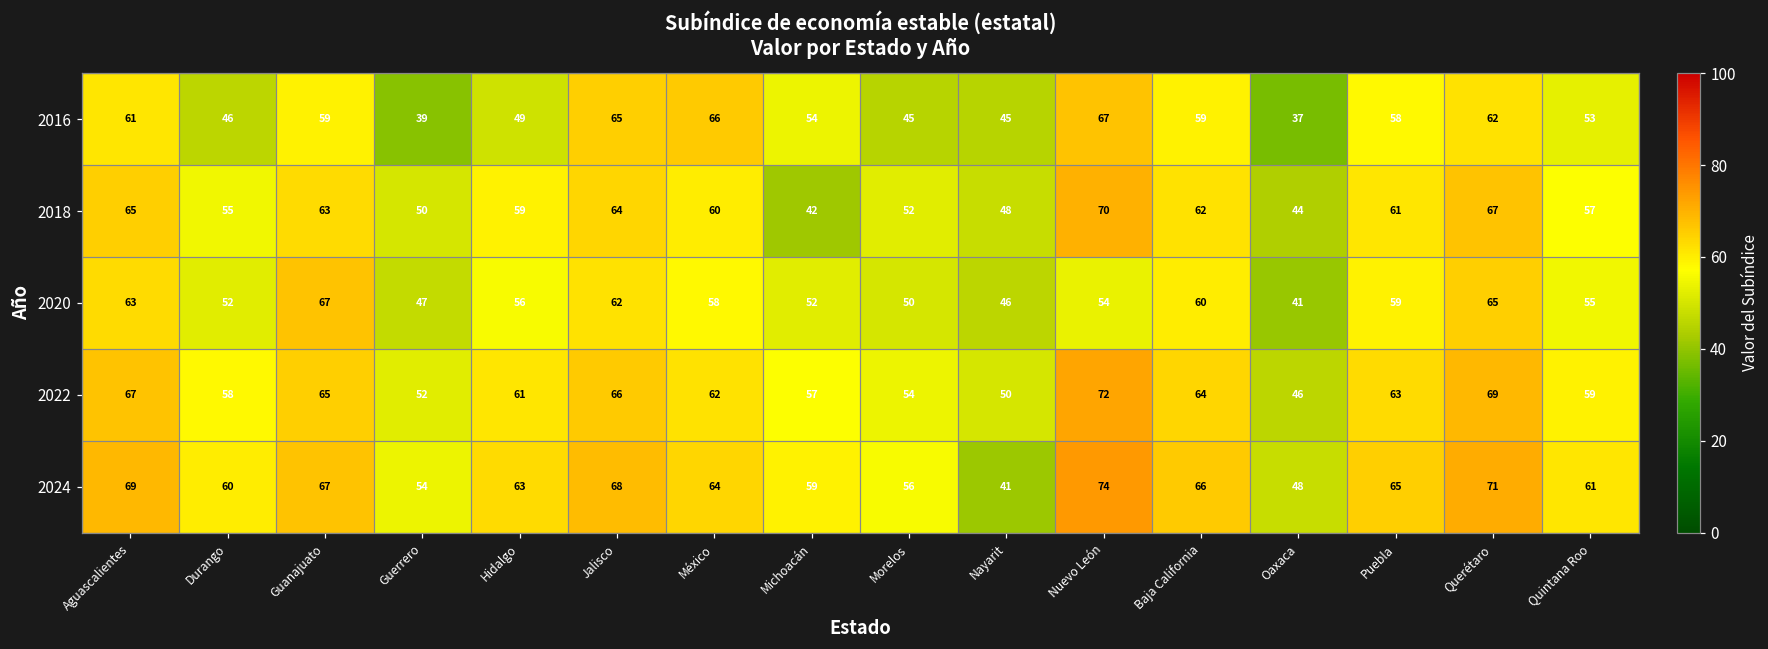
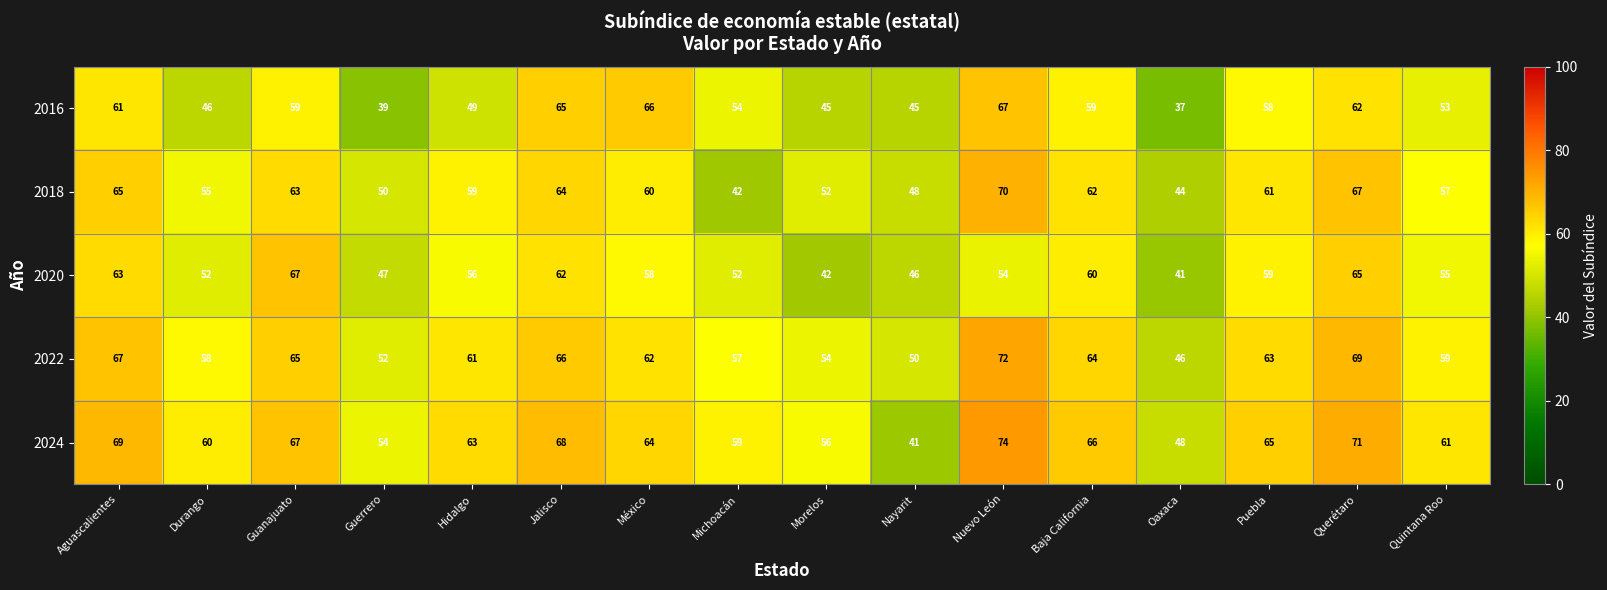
  {
    "2016": {
      "Aguascalientes": 61,
      "Durango": 46,
      "Guanajuato": 59,
      "Guerrero": 39,
      "Hidalgo": 49,
      "Jalisco": 65,
      "México": 66,
      "Michoacán": 54,
      "Morelos": 45,
      "Nayarit": 45,
      "Nuevo León": 67,
      "Baja California": 59,
      "Oaxaca": 37,
      "Puebla": 58,
      "Querétaro": 62,
      "Quintana Roo": 53
    },
    "2018": {
      "Aguascalientes": 65,
      "Durango": 55,
      "Guanajuato": 63,
      "Guerrero": 50,
      "Hidalgo": 59,
      "Jalisco": 64,
      "México": 60,
      "Michoacán": 42,
      "Morelos": 52,
      "Nayarit": 48,
      "Nuevo León": 70,
      "Baja California": 62,
      "Oaxaca": 44,
      "Puebla": 61,
      "Querétaro": 67,
      "Quintana Roo": 57
    },
    "2020": {
      "Aguascalientes": 63,
      "Durango": 52,
      "Guanajuato": 67,
      "Guerrero": 47,
      "Hidalgo": 56,
      "Jalisco": 62,
      "México": 58,
      "Michoacán": 52,
-     "Morelos": 50,
+     "Morelos": 42,
      "Nayarit": 46,
      "Nuevo León": 54,
      "Baja California": 60,
      "Oaxaca": 41,
      "Puebla": 59,
      "Querétaro": 65,
      "Quintana Roo": 55
    },
    "2022": {
      "Aguascalientes": 67,
      "Durango": 58,
      "Guanajuato": 65,
      "Guerrero": 52,
      "Hidalgo": 61,
      "Jalisco": 66,
      "México": 62,
      "Michoacán": 57,
      "Morelos": 54,
      "Nayarit": 50,
      "Nuevo León": 72,
      "Baja California": 64,
      "Oaxaca": 46,
      "Puebla": 63,
      "Querétaro": 69,
      "Quintana Roo": 59
    },
    "2024": {
      "Aguascalientes": 69,
      "Durango": 60,
      "Guanajuato": 67,
      "Guerrero": 54,
      "Hidalgo": 63,
      "Jalisco": 68,
      "México": 64,
      "Michoacán": 59,
      "Morelos": 56,
      "Nayarit": 41,
      "Nuevo León": 74,
      "Baja California": 66,
      "Oaxaca": 48,
      "Puebla": 65,
      "Querétaro": 71,
      "Quintana Roo": 61
    }
  }
